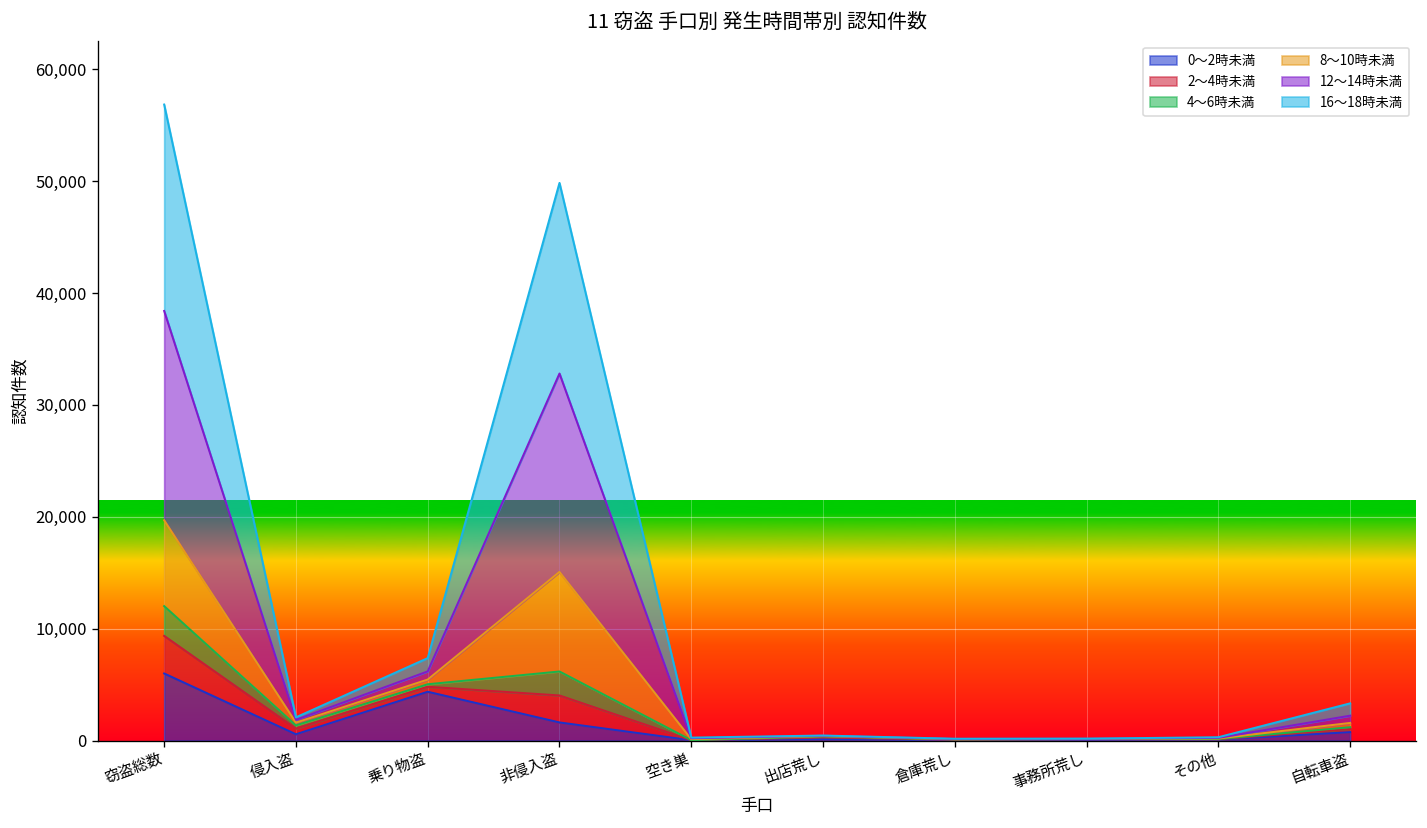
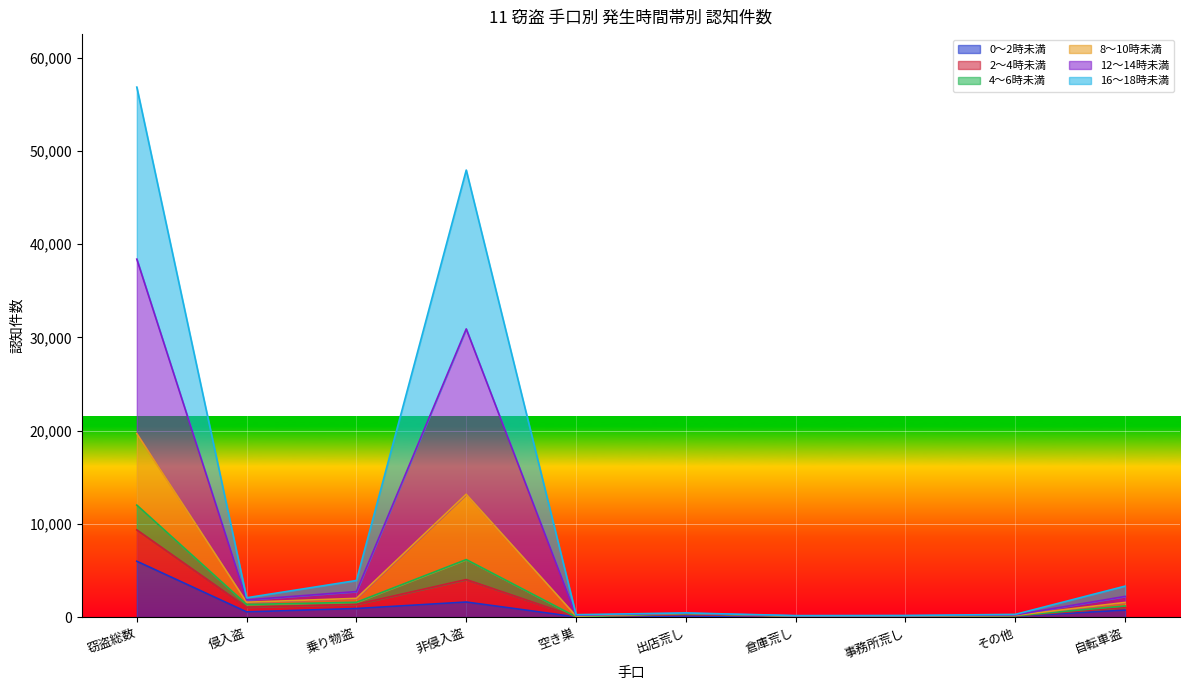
  {
    "0～2時未満": {
      "窃盗総数": "6,000",
      "侵入盗": "1,000",
-     "乗り物盗": "4,000",
+     "乗り物盗": "1,000",
      "非侵入盗": "2,000",
      "自転車盗": "1,000"
    },
    "2～4時未満": {
      "窃盗総数": "3,000",
      "侵入盗": "1,000",
      "非侵入盗": "2,000"
    },
    "4～6時未満": {
      "窃盗総数": "3,000",
      "非侵入盗": "2,000"
    },
    "8～10時未満": {
      "窃盗総数": "8,000",
      "乗り物盗": "0",
-     "非侵入盗": "9,000",
+     "非侵入盗": "7,000",
      "自転車盗": "0"
    },
    "12～14時未満": {
      "窃盗総数": "19,000",
      "乗り物盗": "1,000",
      "非侵入盗": "18,000",
      "自転車盗": "1,000"
    },
    "16～18時未満": {
      "窃盗総数": "18,000",
      "乗り物盗": "1,000",
      "非侵入盗": "17,000",
      "自転車盗": "1,000"
    }
  }
